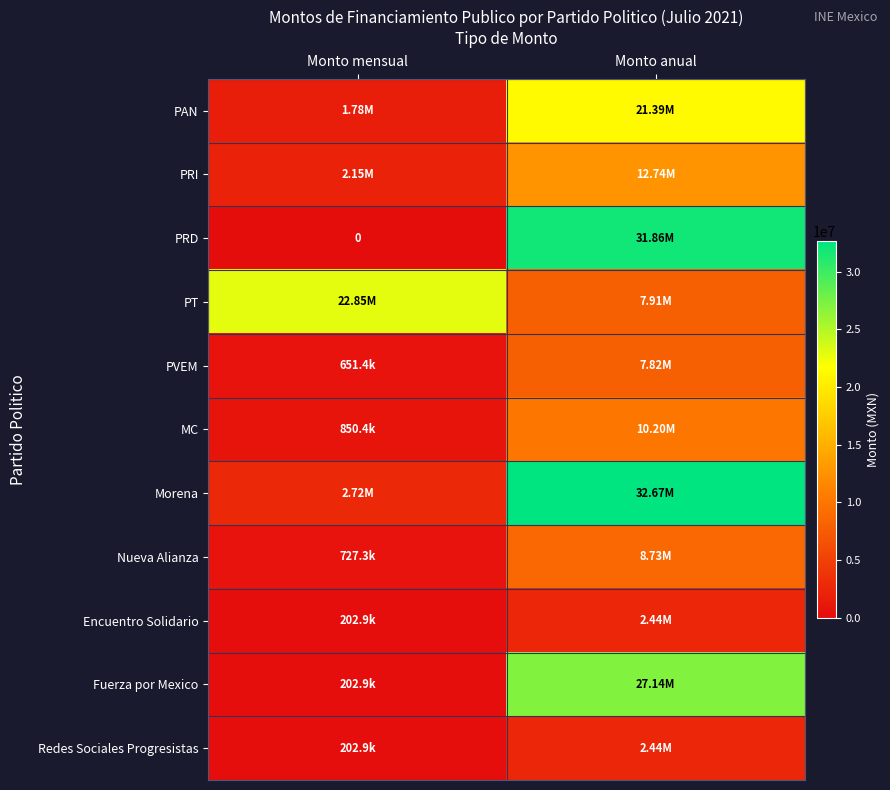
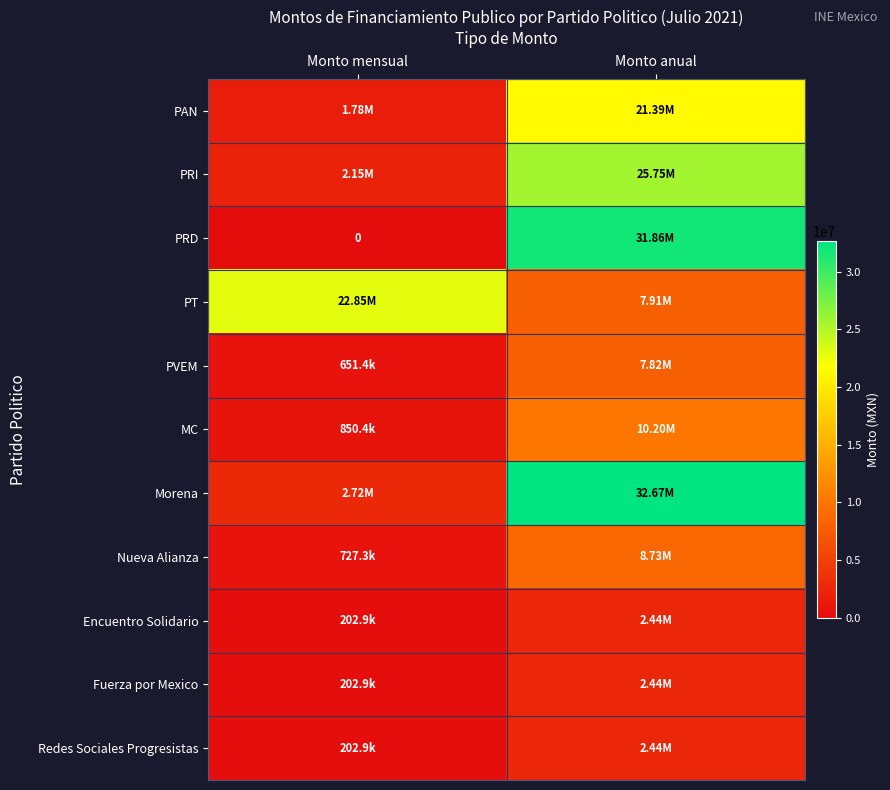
  {
    "PAN": {
      "Monto mensual": "1.78M",
      "Monto anual": "21.39M"
    },
    "PRI": {
      "Monto mensual": "2.15M",
-     "Monto anual": "12.74M"
+     "Monto anual": "25.75M"
    },
    "PRD": {
      "Monto mensual": "0",
      "Monto anual": "31.86M"
    },
    "PT": {
      "Monto mensual": "22.85M",
      "Monto anual": "7.91M"
    },
    "PVEM": {
      "Monto mensual": "651.4k",
      "Monto anual": "7.82M"
    },
    "MC": {
      "Monto mensual": "850.4k",
      "Monto anual": "10.20M"
    },
    "Morena": {
      "Monto mensual": "2.72M",
      "Monto anual": "32.67M"
    },
    "Nueva Alianza": {
      "Monto mensual": "727.3k",
      "Monto anual": "8.73M"
    },
    "Encuentro Solidario": {
      "Monto mensual": "202.9k",
      "Monto anual": "2.44M"
    },
    "Fuerza por Mexico": {
      "Monto mensual": "202.9k",
-     "Monto anual": "27.14M"
+     "Monto anual": "2.44M"
    },
    "Redes Sociales Progresistas": {
      "Monto mensual": "202.9k",
      "Monto anual": "2.44M"
    }
  }
